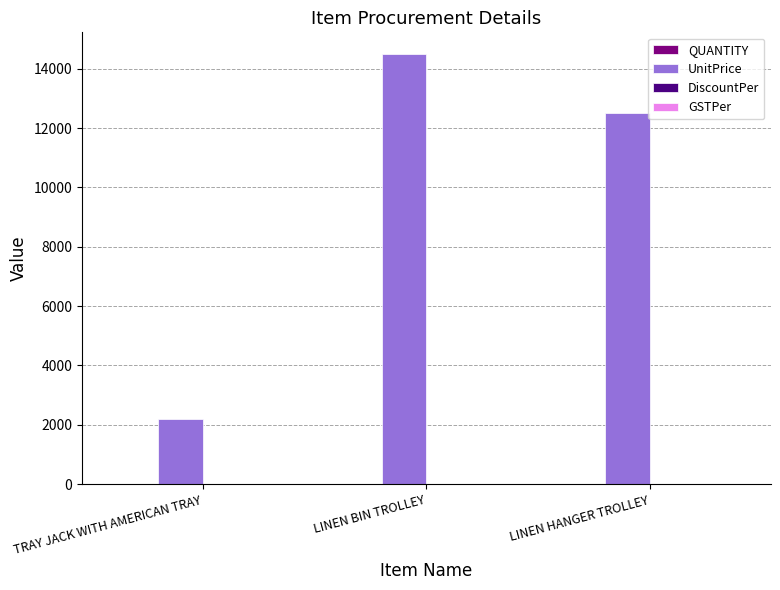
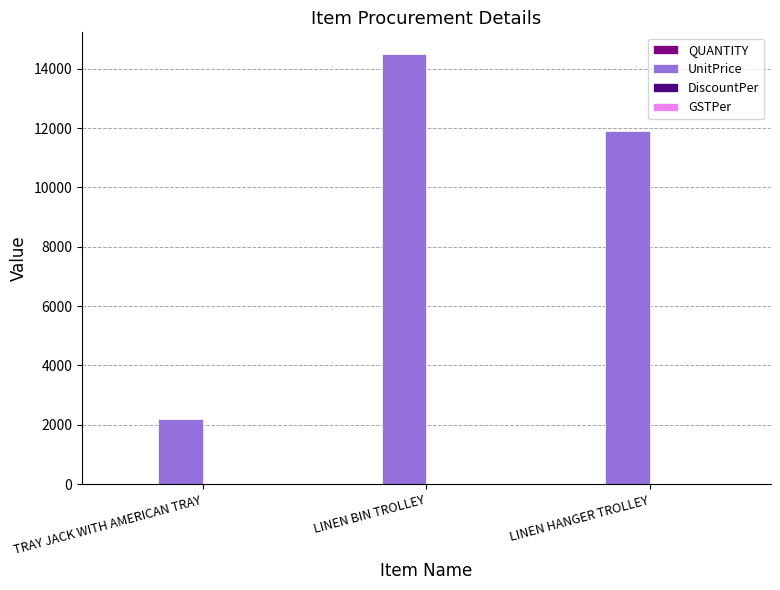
  {
    "UnitPrice": {
      "TRAY JACK WITH AMERICAN TRAY": 2200,
      "LINEN BIN TROLLEY": 14500,
-     "LINEN HANGER TROLLEY": 12500
+     "LINEN HANGER TROLLEY": 11900
    }
  }
